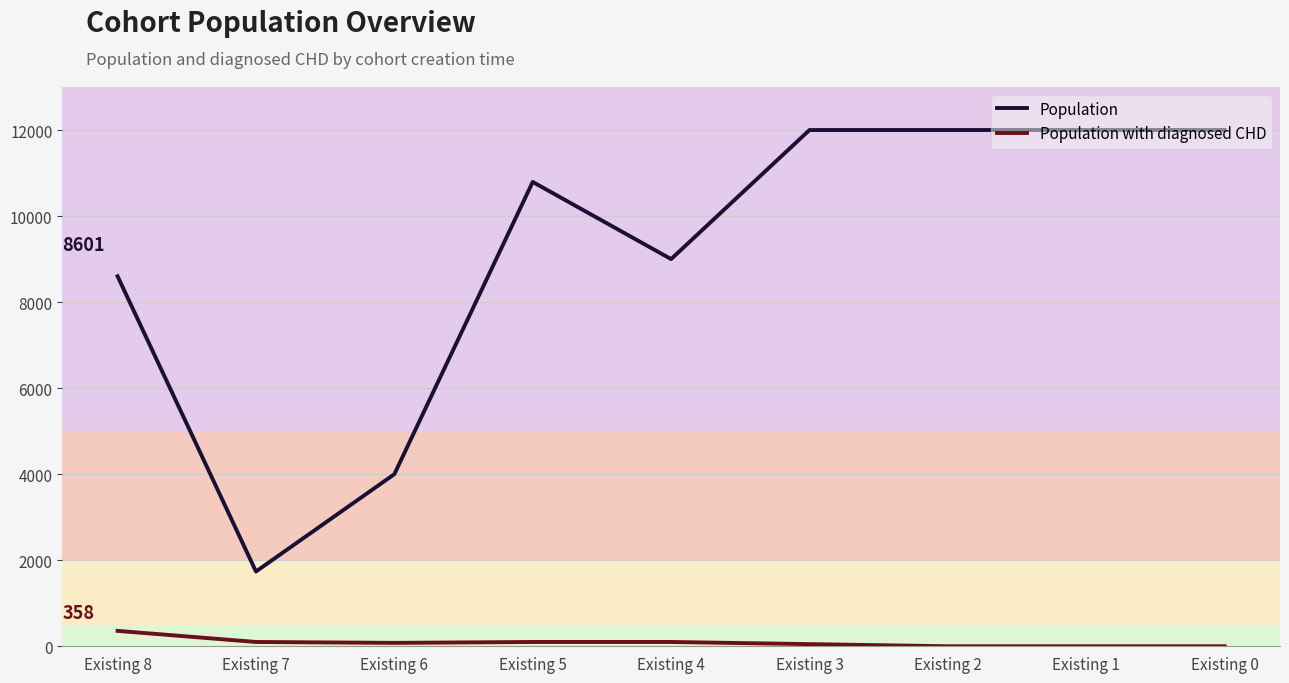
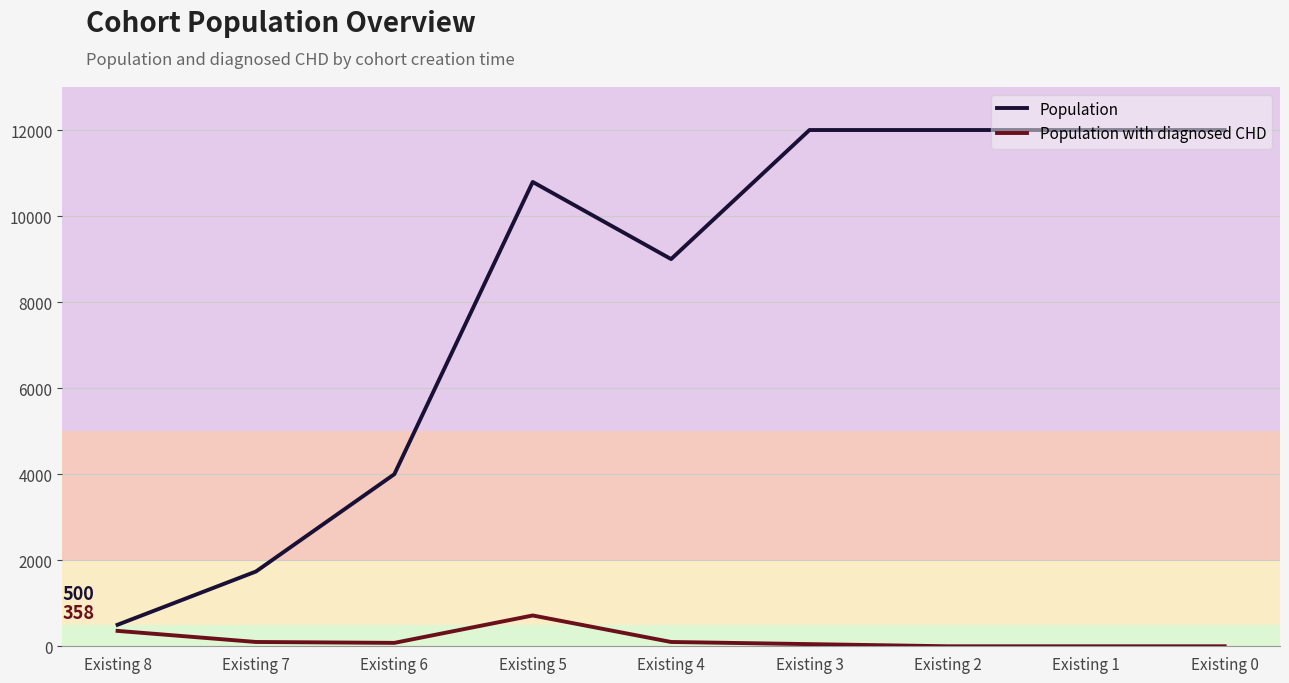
  {
    "Population": {
-     "Existing 8": 8601
+     "Existing 8": 500
    },
    "Population with diagnosed CHD": {
      "Existing 7": 100,
      "Existing 6": 100,
-     "Existing 5": 100,
+     "Existing 5": 700,
      "Existing 4": 100,
      "Existing 3": 100,
      "Existing 2": 0,
      "Existing 1": 0,
      "Existing 0": 0
    }
  }
